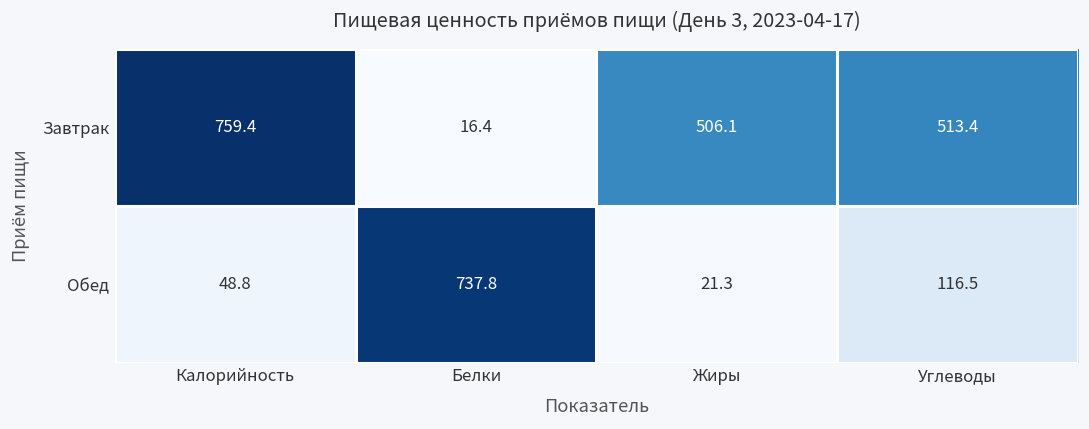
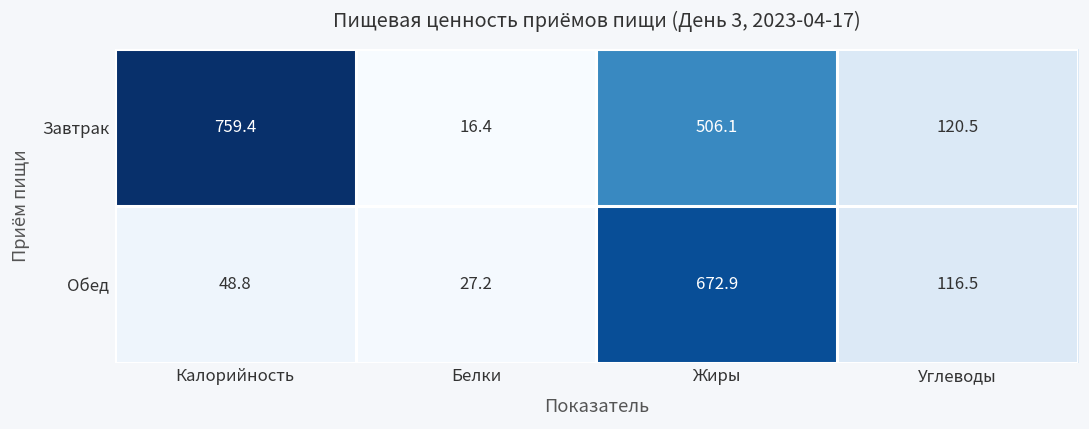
  {
    "Завтрак": {
      "Калорийность": 759.4,
      "Белки": 16.4,
      "Жиры": 506.1,
-     "Углеводы": 513.4
+     "Углеводы": 120.5
    },
    "Обед": {
      "Калорийность": 48.8,
-     "Белки": 737.8,
-     "Жиры": 21.3,
+     "Белки": 27.2,
+     "Жиры": 672.9,
      "Углеводы": 116.5
    }
  }
